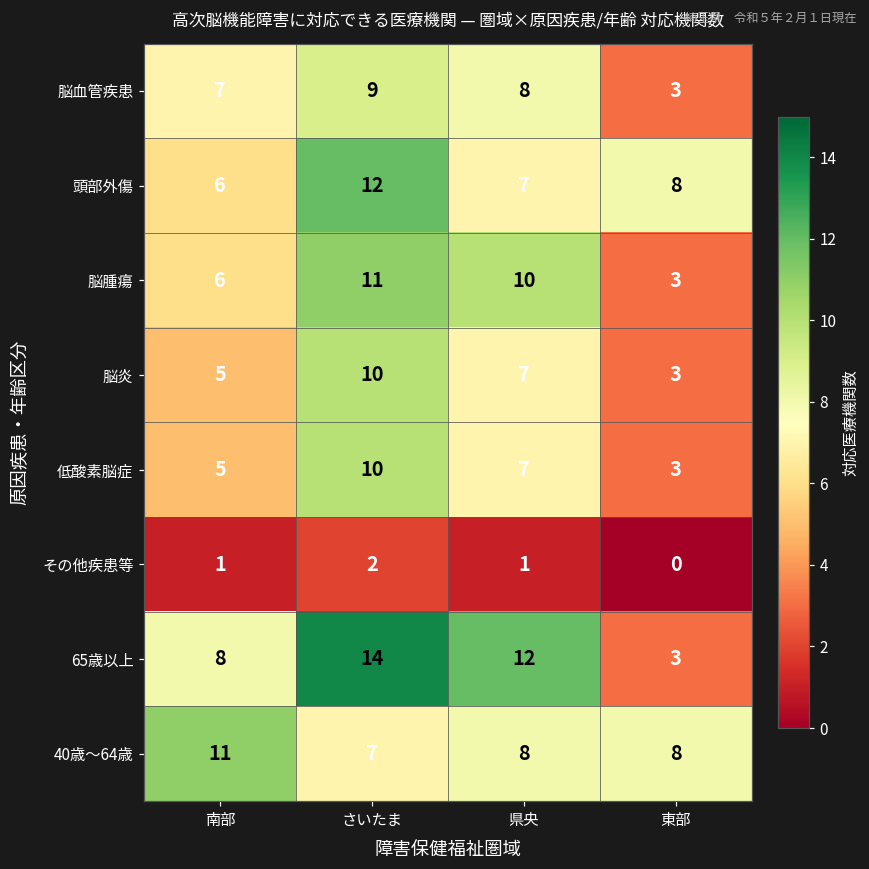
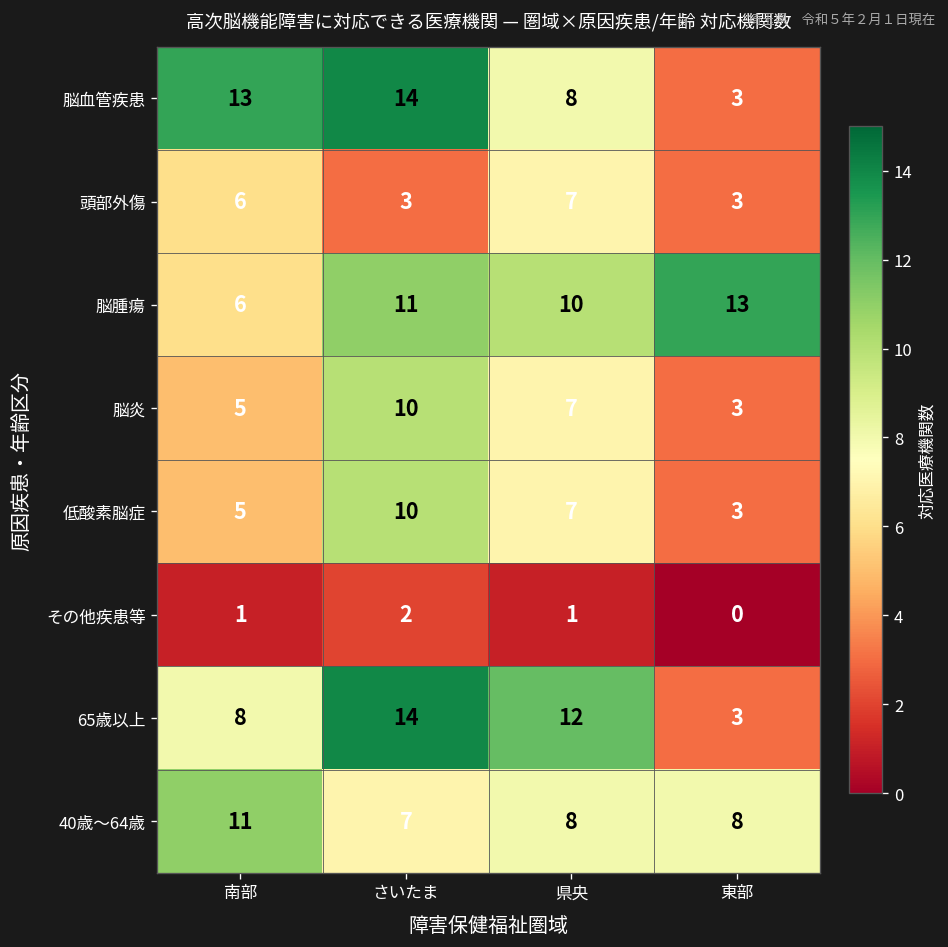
  {
    "脳血管疾患": {
-     "南部": 7,
-     "さいたま": 9,
+     "南部": 13,
+     "さいたま": 14,
      "県央": 8,
      "東部": 3
    },
    "頭部外傷": {
      "南部": 6,
-     "さいたま": 12,
+     "さいたま": 3,
      "県央": 7,
-     "東部": 8
+     "東部": 3
    },
    "脳腫瘍": {
      "南部": 6,
      "さいたま": 11,
      "県央": 10,
-     "東部": 3
+     "東部": 13
    },
    "脳炎": {
      "南部": 5,
      "さいたま": 10,
      "県央": 7,
      "東部": 3
    },
    "低酸素脳症": {
      "南部": 5,
      "さいたま": 10,
      "県央": 7,
      "東部": 3
    },
    "その他疾患等": {
      "南部": 1,
      "さいたま": 2,
      "県央": 1,
      "東部": 0
    },
    "65歳以上": {
      "南部": 8,
      "さいたま": 14,
      "県央": 12,
      "東部": 3
    },
    "40歳〜64歳": {
      "南部": 11,
      "さいたま": 7,
      "県央": 8,
      "東部": 8
    }
  }
